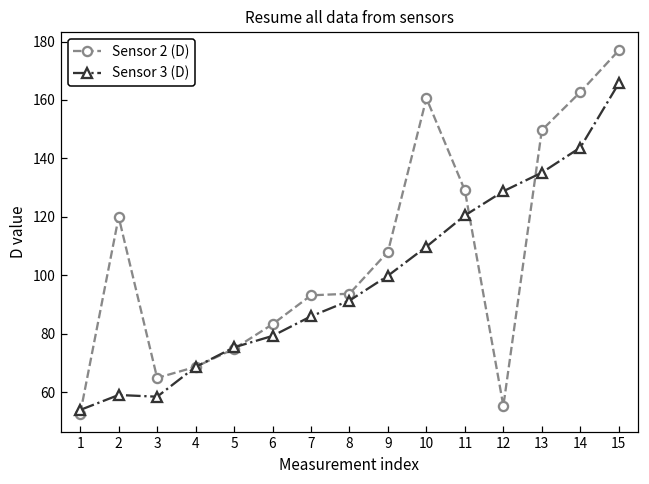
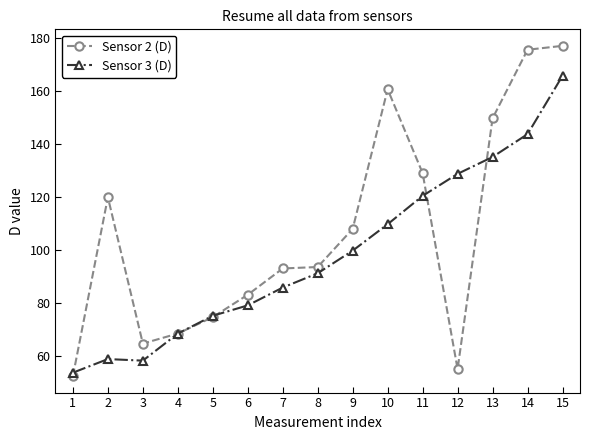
  {
    "Sensor 2 (D)": {
      "1": 53,
      "2": 120,
      "3": 65,
      "6": 83,
      "7": 93,
      "8": 94,
      "9": 108,
      "10": 161,
      "11": 129,
      "12": 55,
      "13": 150,
-     "14": 163,
+     "14": 176,
      "15": 177
    },
    "Sensor 3 (D)": {
      "1": 54,
      "2": 59,
      "3": 58,
      "6": 79,
      "7": 86,
      "8": 91,
      "9": 100,
      "10": 110,
      "11": 120,
      "12": 129,
      "13": 135,
      "14": 144,
      "15": 166
    }
  }
